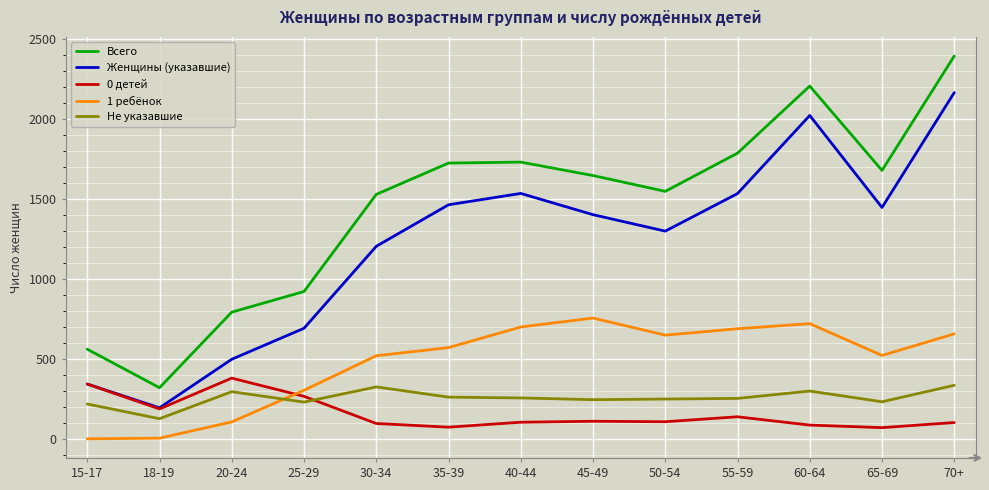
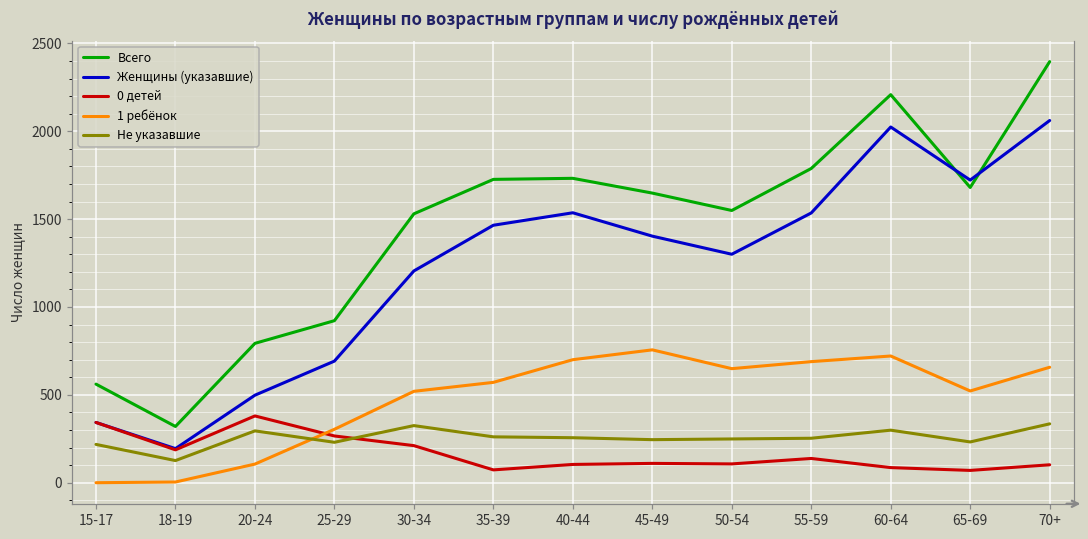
  {
    "Всего": {
      "15-17": 560,
      "18-19": 320,
      "20-24": 790,
      "25-29": 920,
      "30-34": 1530,
      "35-39": 1730,
      "40-44": 1730,
      "45-49": 1650,
      "50-54": 1550,
      "55-59": 1790,
      "60-64": 2210,
      "65-69": 1680,
      "70+": 2400
    },
    "Женщины (указавшие)": {
      "20-24": 500,
      "25-29": 690,
      "30-34": 1210,
      "35-39": 1470,
      "40-44": 1540,
      "45-49": 1400,
      "50-54": 1300,
      "55-59": 1540,
      "60-64": 2020,
-     "65-69": 1450,
-     "70+": 2170
+     "65-69": 1720,
+     "70+": 2060
    },
    "0 детей": {
      "20-24": 380,
      "25-29": 270,
-     "30-34": 100,
+     "30-34": 210,
      "35-39": 70,
      "40-44": 100,
      "45-49": 110,
      "50-54": 110,
      "55-59": 140,
      "60-64": 90,
      "65-69": 70,
      "70+": 100
    },
    "1 ребёнок": {
      "15-17": 0,
      "18-19": 0,
      "20-24": 110,
      "25-29": 300,
      "30-34": 520,
      "35-39": 570,
      "40-44": 700,
      "45-49": 760,
      "50-54": 650,
      "55-59": 690,
      "60-64": 720,
      "65-69": 520,
      "70+": 660
    },
    "Не указавшие": {
      "15-17": 220,
      "18-19": 130,
      "20-24": 300,
      "25-29": 230,
      "30-34": 330,
      "35-39": 260,
      "40-44": 260,
      "45-49": 250,
      "50-54": 250,
      "55-59": 250,
      "60-64": 300,
      "65-69": 230,
      "70+": 340
    }
  }
